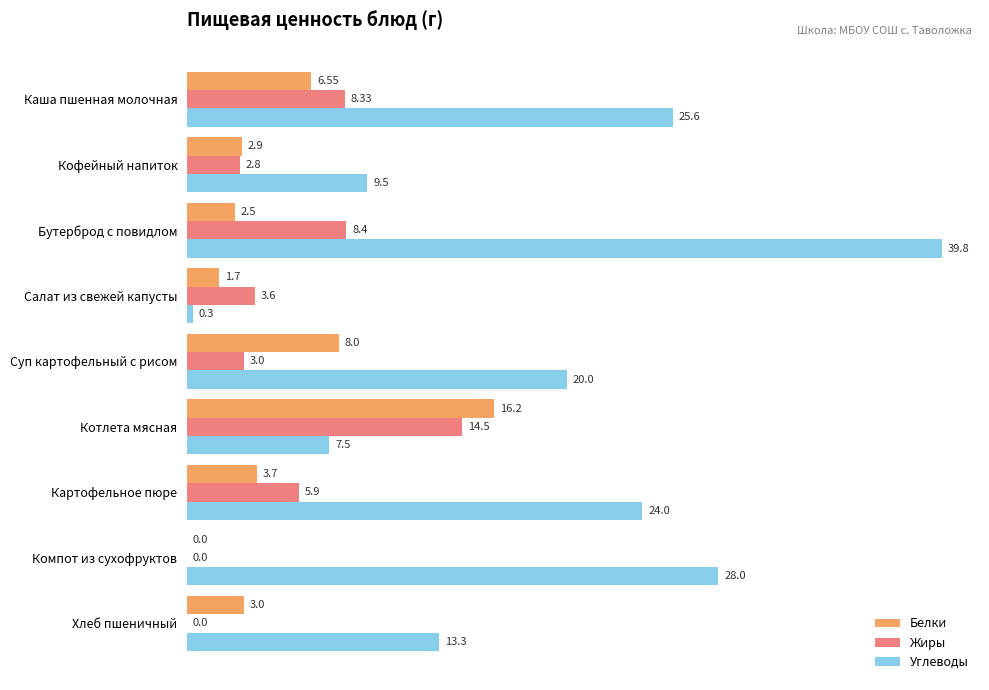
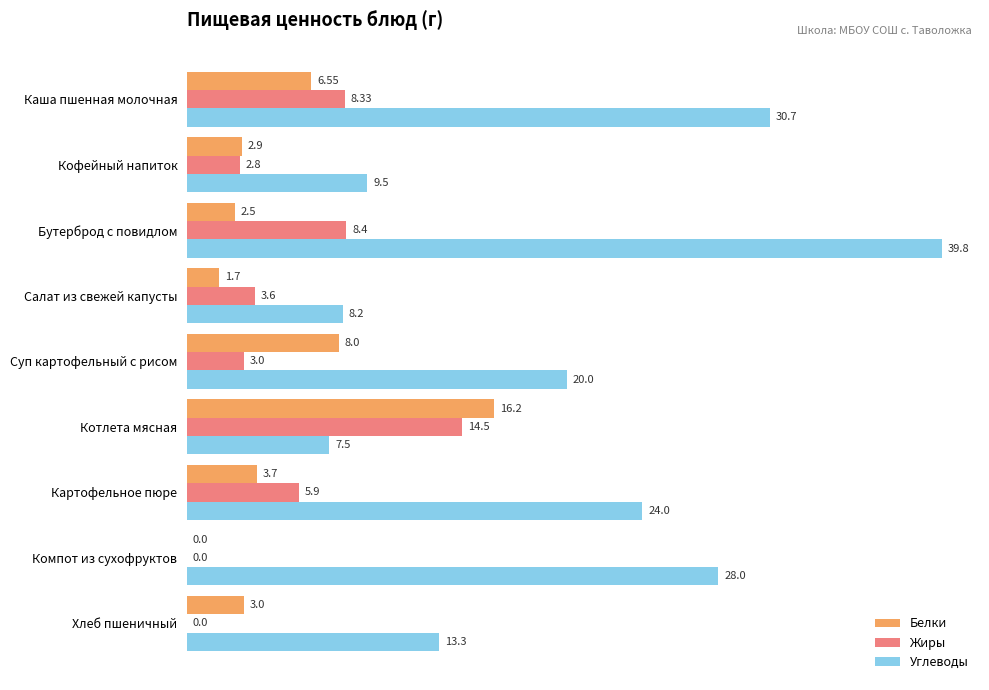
  {
    "Углеводы": {
-     "Каша пшенная молочная": 25.6,
+     "Каша пшенная молочная": 30.7,
      "Кофейный напиток": 9.5,
      "Бутерброд с повидлом": 39.8,
-     "Салат из свежей капусты": 0.3,
+     "Салат из свежей капусты": 8.2,
      "Суп картофельный с рисом": 20.0,
      "Котлета мясная": 7.5,
      "Картофельное пюре": 24.0,
      "Компот из сухофруктов": 28.0,
      "Хлеб пшеничный": 13.3
    }
  }
